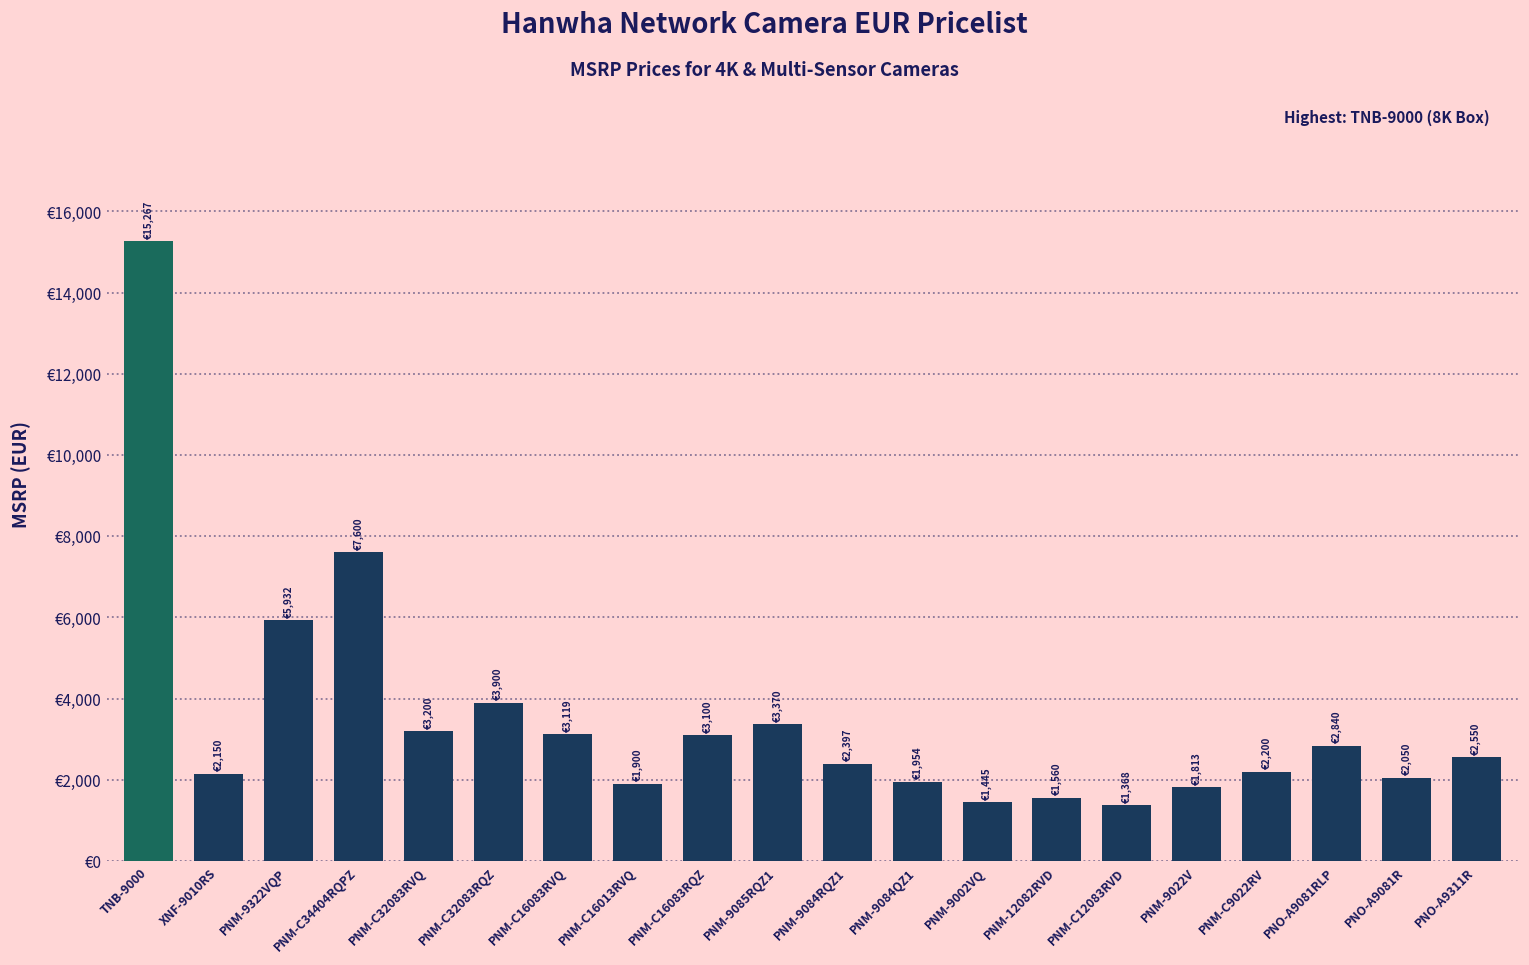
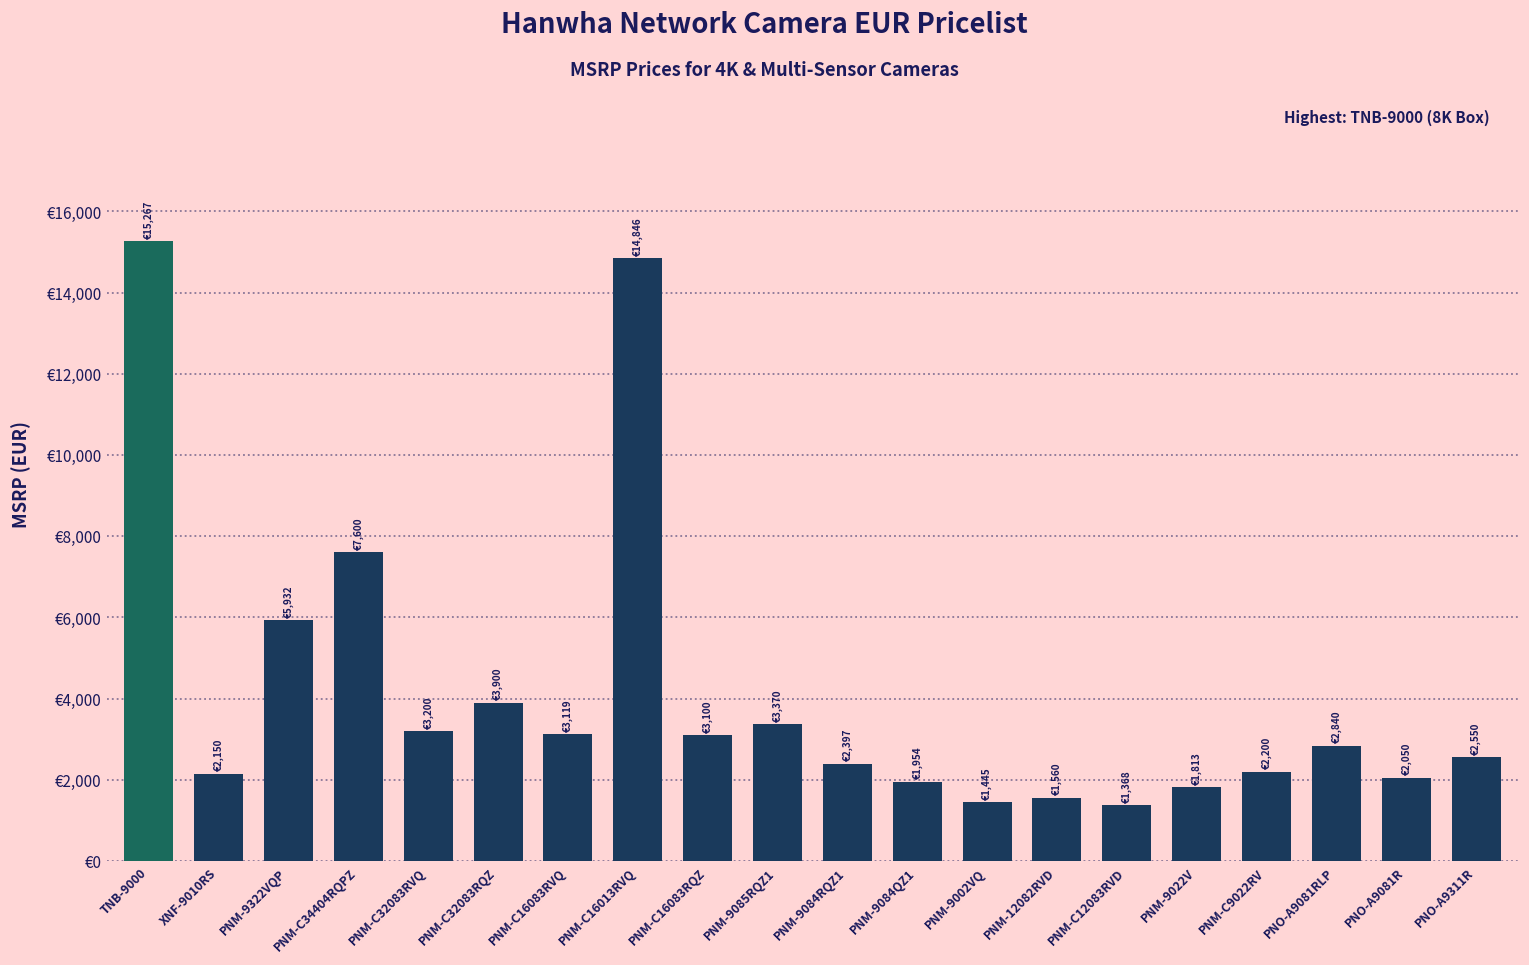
  {
    "TNB-9000": "€15,267",
    "XNF-9010RS": "€2,150",
    "PNM-9322VQP": "€5,932",
    "PNM-C34404RQPZ": "€7,600",
    "PNM-C32083RVQ": "€3,200",
    "PNM-C32083RQZ": "€3,900",
    "PNM-C16083RVQ": "€3,119",
-   "PNM-C16013RVQ": "€1,900",
+   "PNM-C16013RVQ": "€14,846",
    "PNM-C16083RQZ": "€3,100",
    "PNM-9085RQZ1": "€3,370",
    "PNM-9084RQZ1": "€2,397",
    "PNM-9084QZ1": "€1,954",
    "PNM-9002VQ": "€1,445",
    "PNM-12082RVD": "€1,560",
    "PNM-C12083RVD": "€1,368",
    "PNM-9022V": "€1,813",
    "PNM-C9022RV": "€2,200",
    "PNO-A9081RLP": "€2,840",
    "PNO-A9081R": "€2,050",
    "PNO-A9311R": "€2,550"
  }
